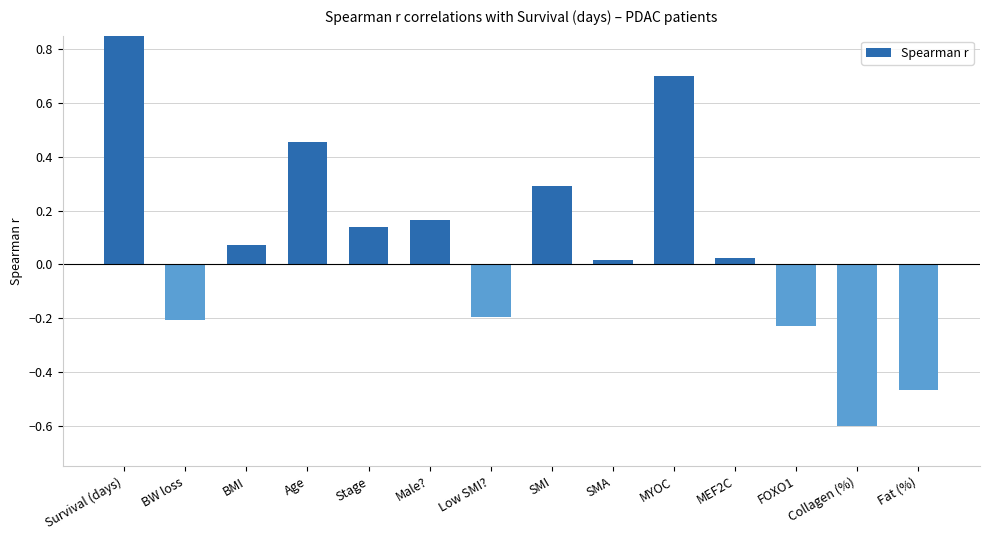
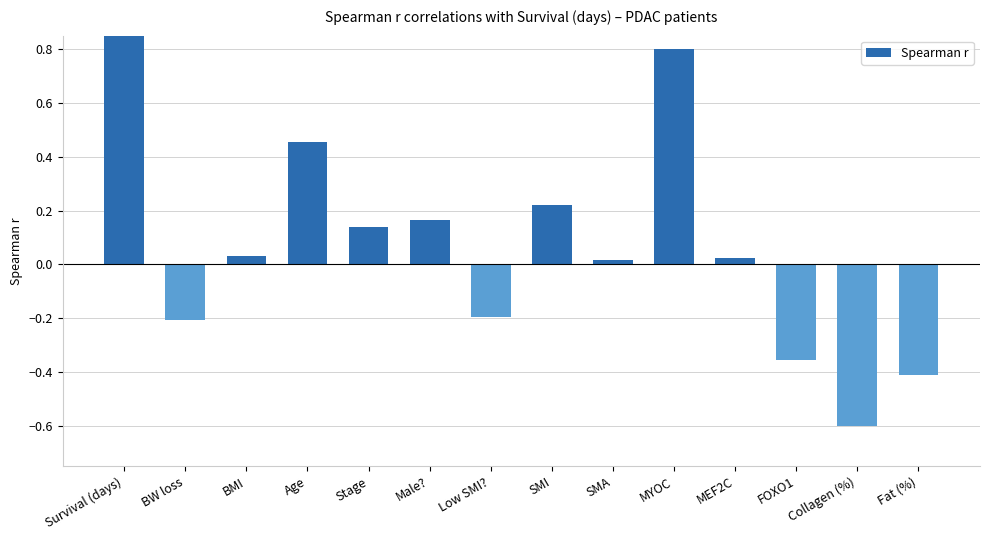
  {
    "BW loss": -0.21,
-   "BMI": 0.07,
+   "BMI": 0.03,
    "Age": 0.45,
    "Stage": 0.14,
    "Male?": 0.17,
    "Low SMI?": -0.20,
-   "SMI": 0.29,
+   "SMI": 0.22,
    "SMA": 0.02,
-   "MYOC": 0.7,
+   "MYOC": 0.8,
    "MEF2C": 0.02,
-   "FOXO1": -0.23,
+   "FOXO1": -0.36,
    "Collagen (%)": -0.60,
-   "Fat (%)": -0.46
+   "Fat (%)": -0.41
  }
